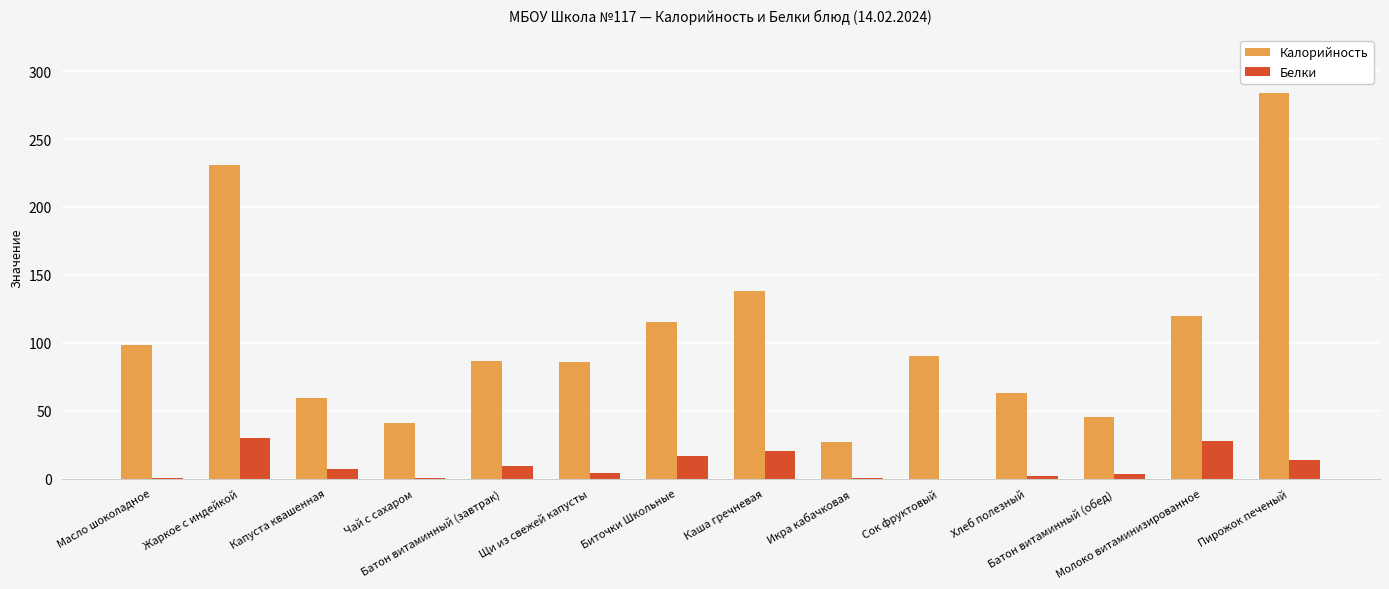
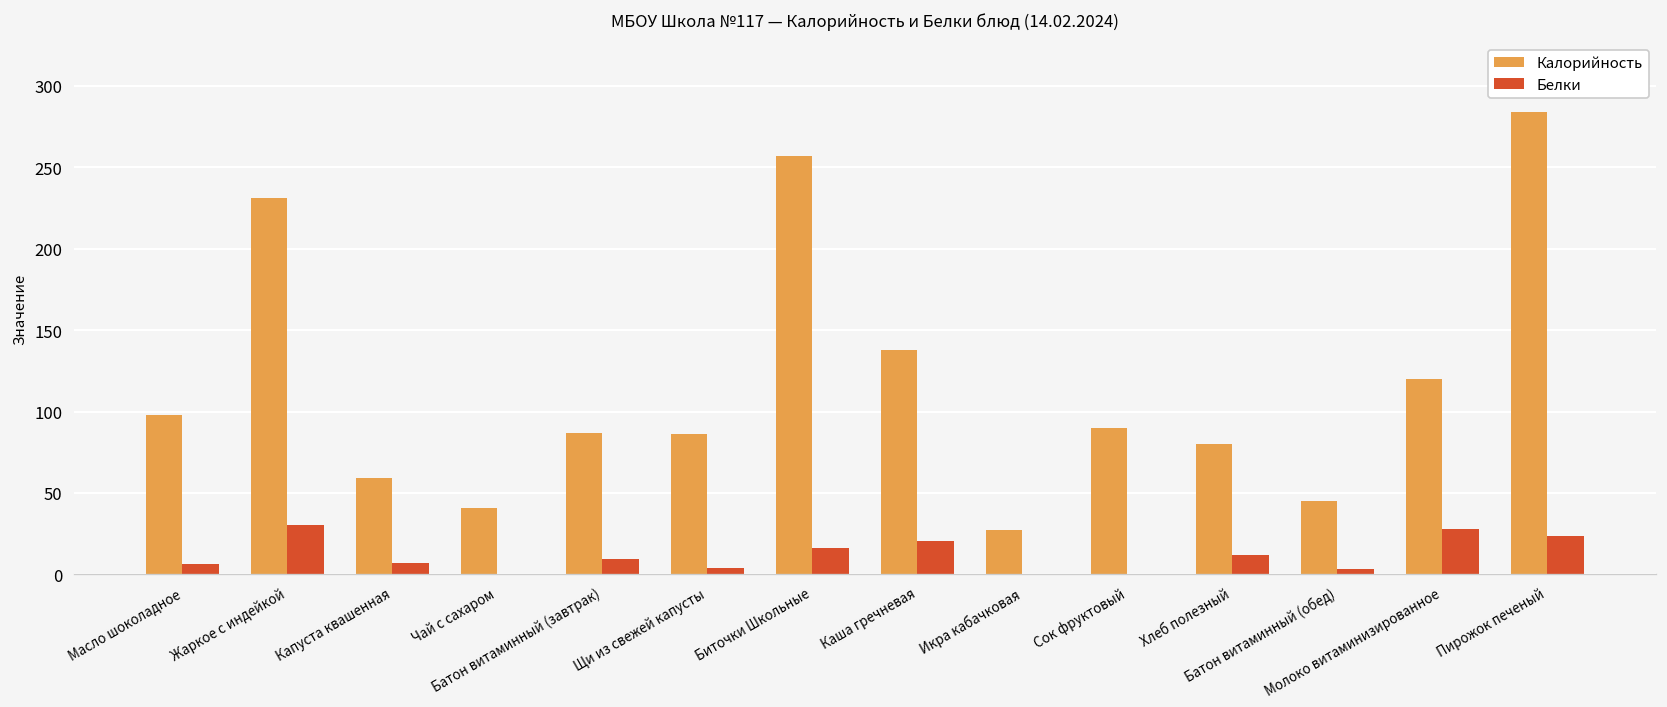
  {
    "Калорийность": {
      "Масло шоколадное": 98,
      "Жаркое с индейкой": 231,
      "Капуста квашенная": 59,
      "Чай с сахаром": 41,
      "Батон витаминный (завтрак)": 87,
      "Щи из свежей капусты": 86,
-     "Биточки Школьные": 115,
+     "Биточки Школьные": 257,
      "Каша гречневая": 138,
      "Икра кабачковая": 27,
      "Сок фруктовый": 90,
-     "Хлеб полезный": 63,
+     "Хлеб полезный": 80,
      "Батон витаминный (обед)": 45,
      "Молоко витаминизированное": 120,
      "Пирожок печеный": 284
    },
    "Белки": {
-     "Масло шоколадное": 0,
+     "Масло шоколадное": 6,
      "Жаркое с индейкой": 30,
      "Капуста квашенная": 7,
      "Батон витаминный (завтрак)": 10,
      "Щи из свежей капусты": 4,
      "Биточки Школьные": 17,
      "Каша гречневая": 21,
      "Сок фруктовый": 0,
-     "Хлеб полезный": 2,
+     "Хлеб полезный": 12,
      "Батон витаминный (обед)": 3,
      "Молоко витаминизированное": 28,
-     "Пирожок печеный": 14
+     "Пирожок печеный": 24
    }
  }
